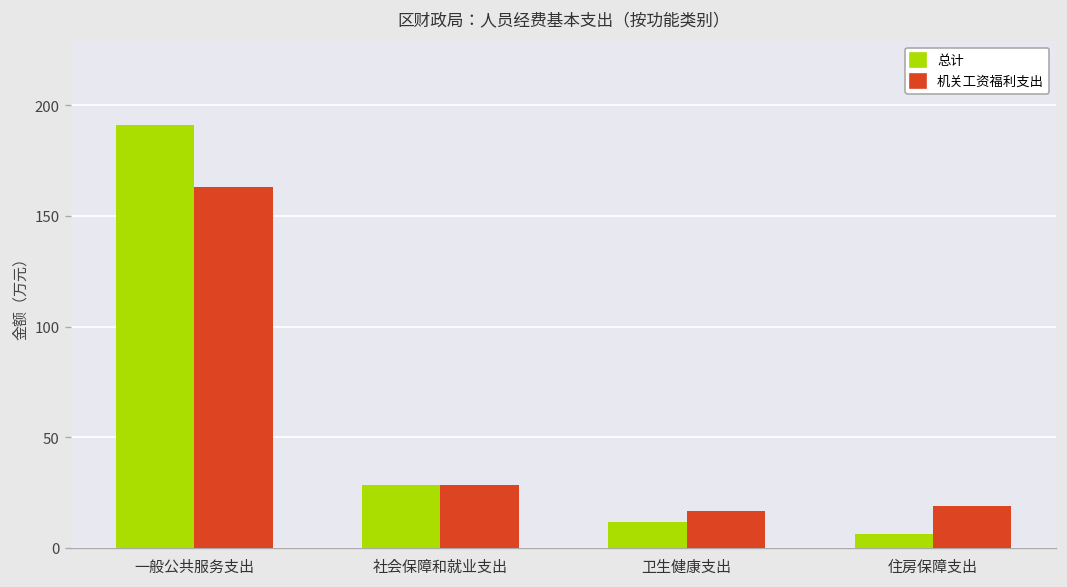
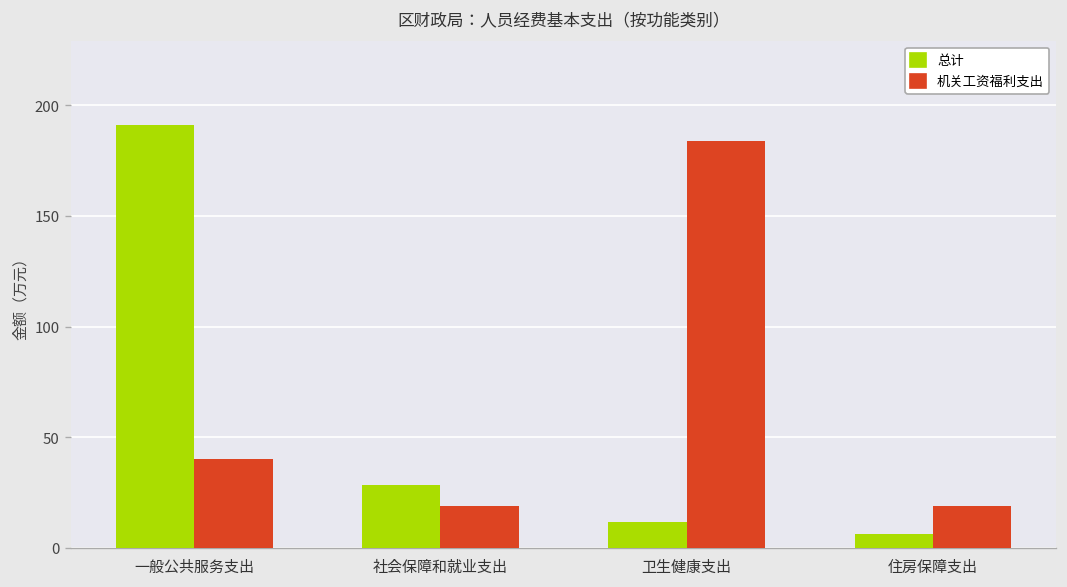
  {
    "总计": {
      "一般公共服务支出": 191,
      "社会保障和就业支出": 29,
      "卫生健康支出": 11,
      "住房保障支出": 6
    },
    "机关工资福利支出": {
-     "一般公共服务支出": 163,
-     "社会保障和就业支出": 29,
-     "卫生健康支出": 17,
+     "一般公共服务支出": 40,
+     "社会保障和就业支出": 19,
+     "卫生健康支出": 184,
      "住房保障支出": 19
    }
  }
